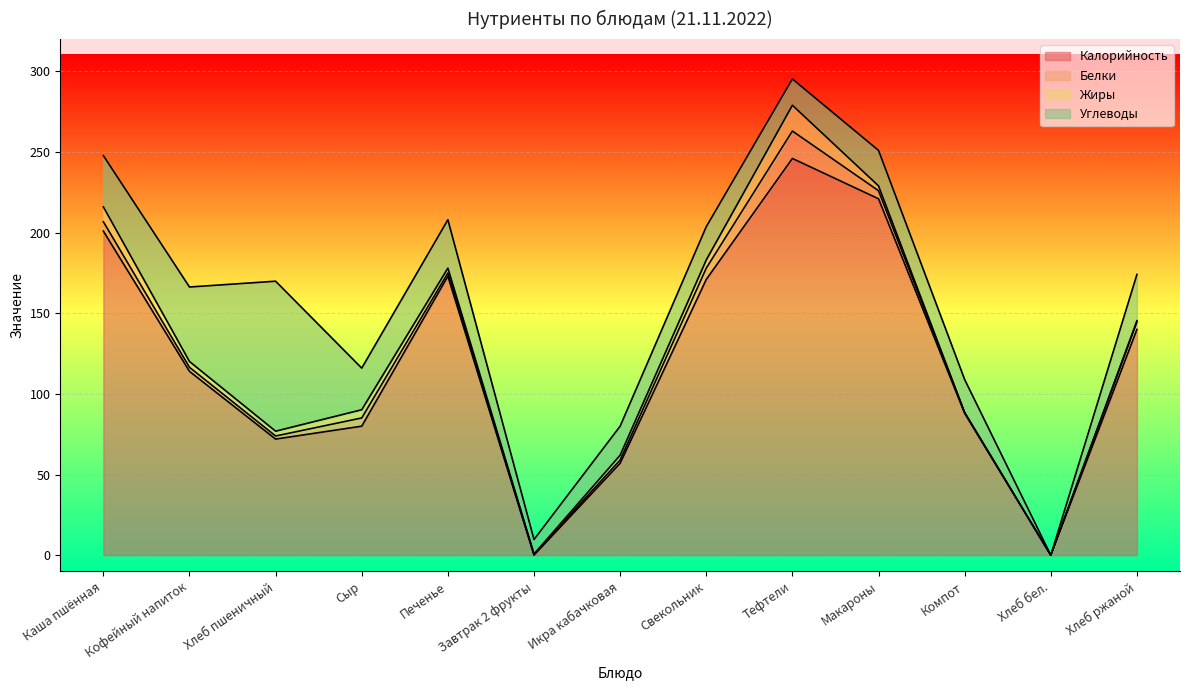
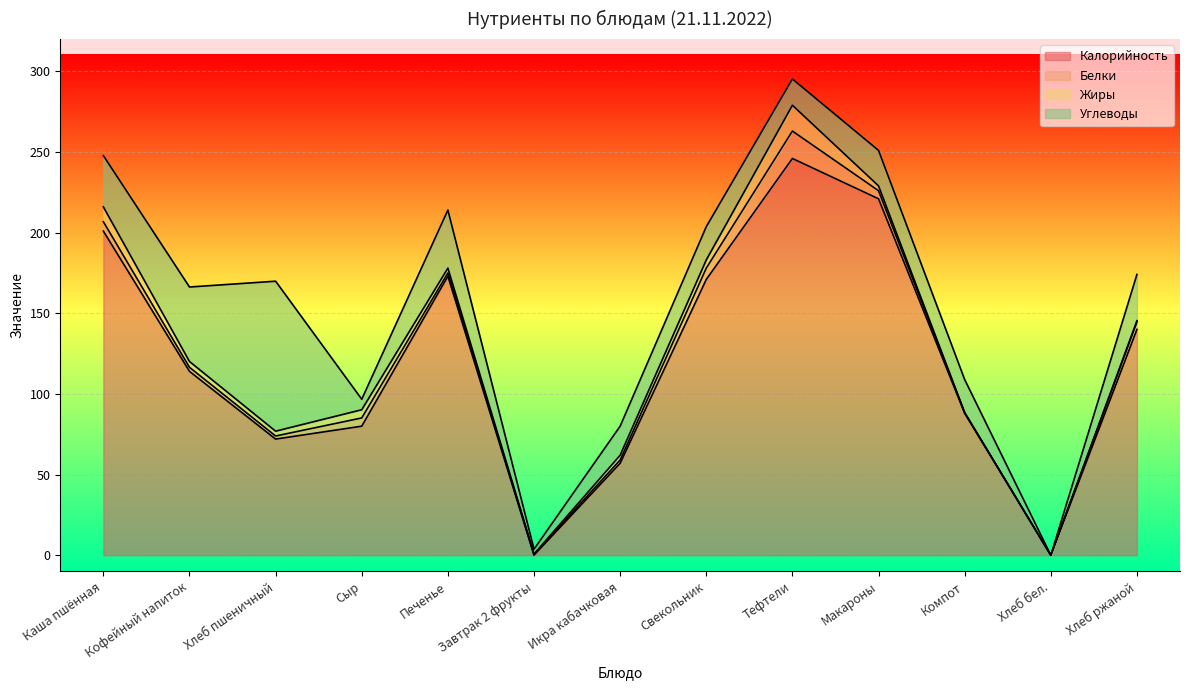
  {
    "Углеводы": {
      "Каша пшённая": 32,
      "Кофейный напиток": 46,
      "Хлеб пшеничный": 93,
-     "Сыр": 26,
-     "Печенье": 30,
-     "Завтрак 2 фрукты": 9,
+     "Сыр": 7,
+     "Печенье": 36,
+     "Завтрак 2 фрукты": 3,
      "Икра кабачковая": 18,
      "Свекольник": 21,
      "Тефтели": 16,
      "Макароны": 22,
      "Компот": 21,
      "Хлеб ржаной": 29
    }
  }
